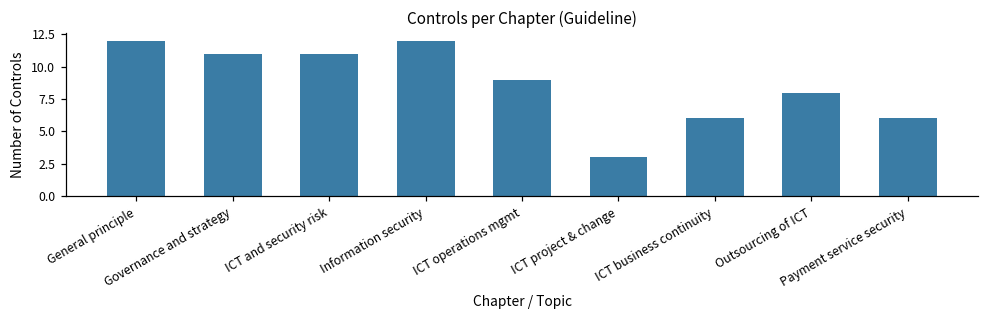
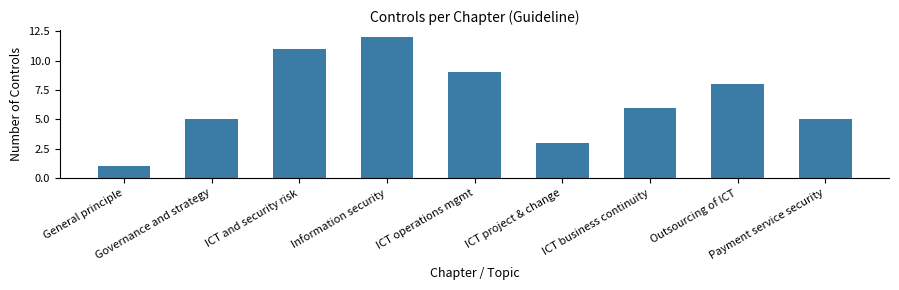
  {
-   "General principle": 12,
-   "Governance and strategy": 11,
+   "General principle": 1,
+   "Governance and strategy": 5,
    "ICT and security risk": 11,
    "Information security": 12,
    "ICT operations mgmt": 9,
    "ICT project & change": 3,
    "ICT business continuity": 6,
    "Outsourcing of ICT": 8,
-   "Payment service security": 6
+   "Payment service security": 5
  }
